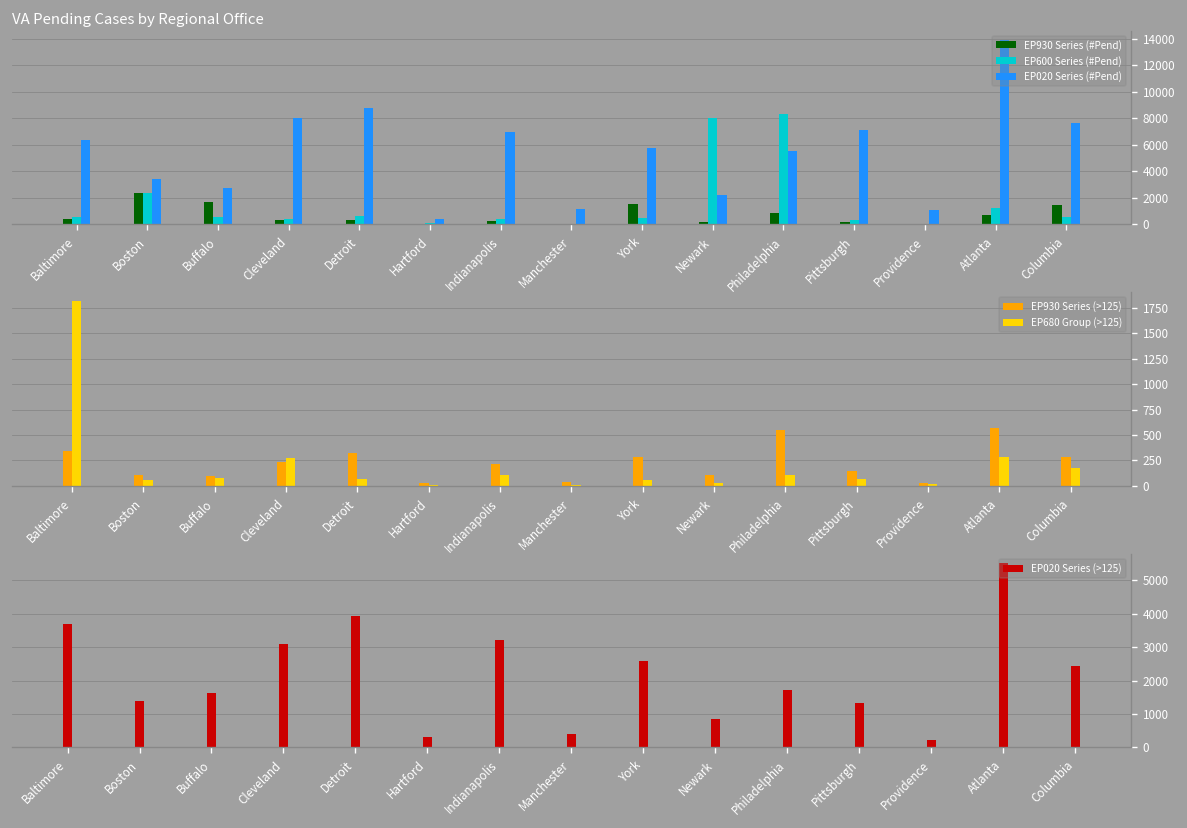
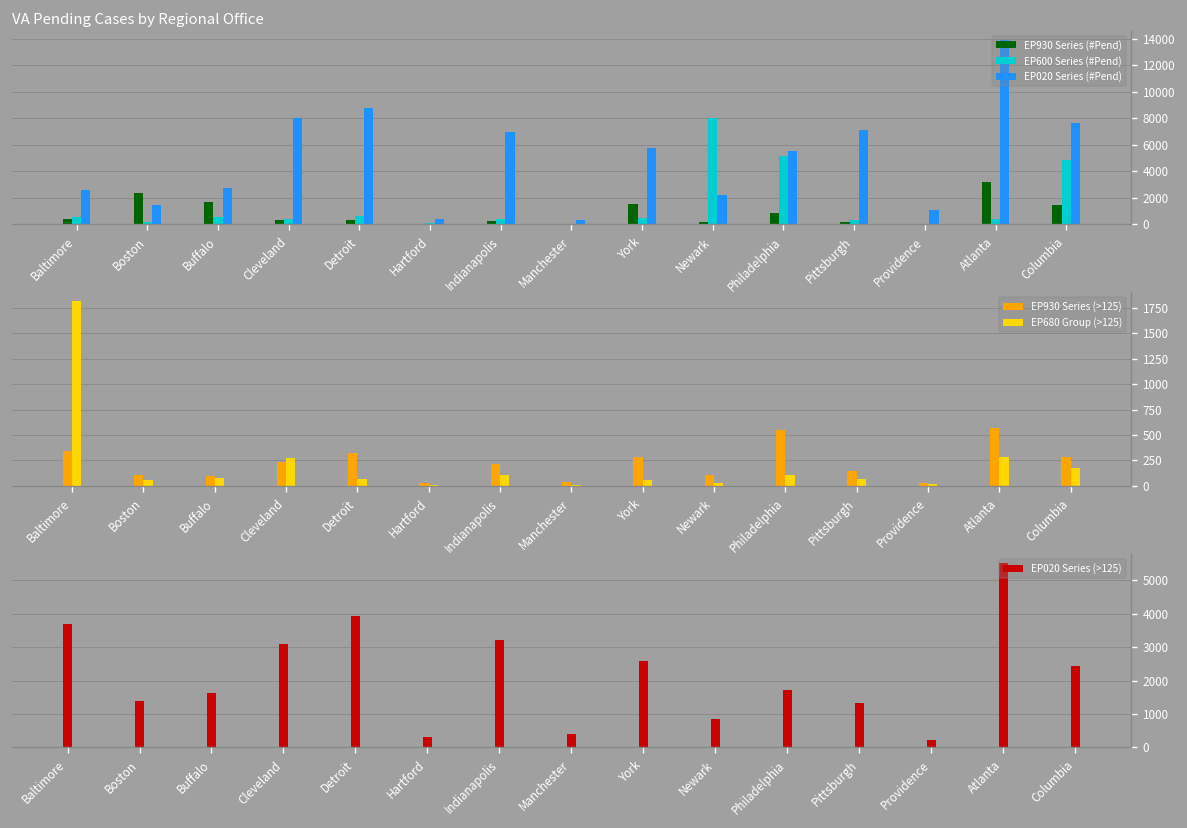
  {
    "VA Pending Cases by Regional Office": {
      "EP930 Series (#Pend)": {
        "Baltimore": 400,
        "Boston": 2400,
        "Buffalo": 1700,
        "Cleveland": 300,
        "Detroit": 300,
        "Indianapolis": 300,
        "York": 1500,
        "Philadelphia": 800,
-       "Atlanta": 700,
+       "Atlanta": 3200,
        "Columbia": 1500
      },
      "EP600 Series (#Pend)": {
        "Baltimore": 600,
-       "Boston": 2400,
+       "Boston": 200,
        "Buffalo": 600,
        "Cleveland": 400,
        "Detroit": 600,
        "Indianapolis": 400,
        "York": 500,
        "Newark": 8100,
-       "Philadelphia": 8300,
+       "Philadelphia": 5100,
        "Pittsburgh": 300,
-       "Atlanta": 1200,
-       "Columbia": 600
+       "Atlanta": 400,
+       "Columbia": 4900
      },
      "EP020 Series (#Pend)": {
-       "Baltimore": 6400,
-       "Boston": 3400,
+       "Baltimore": 2600,
+       "Boston": 1400,
        "Buffalo": 2800,
        "Cleveland": 8000,
        "Detroit": 8800,
        "Hartford": 400,
        "Indianapolis": 7000,
-       "Manchester": 1100,
+       "Manchester": 400,
        "York": 5800,
        "Newark": 2200,
        "Philadelphia": 5600,
        "Pittsburgh": 7100,
        "Providence": 1100,
        "Columbia": 7700
      }
    }
  }
